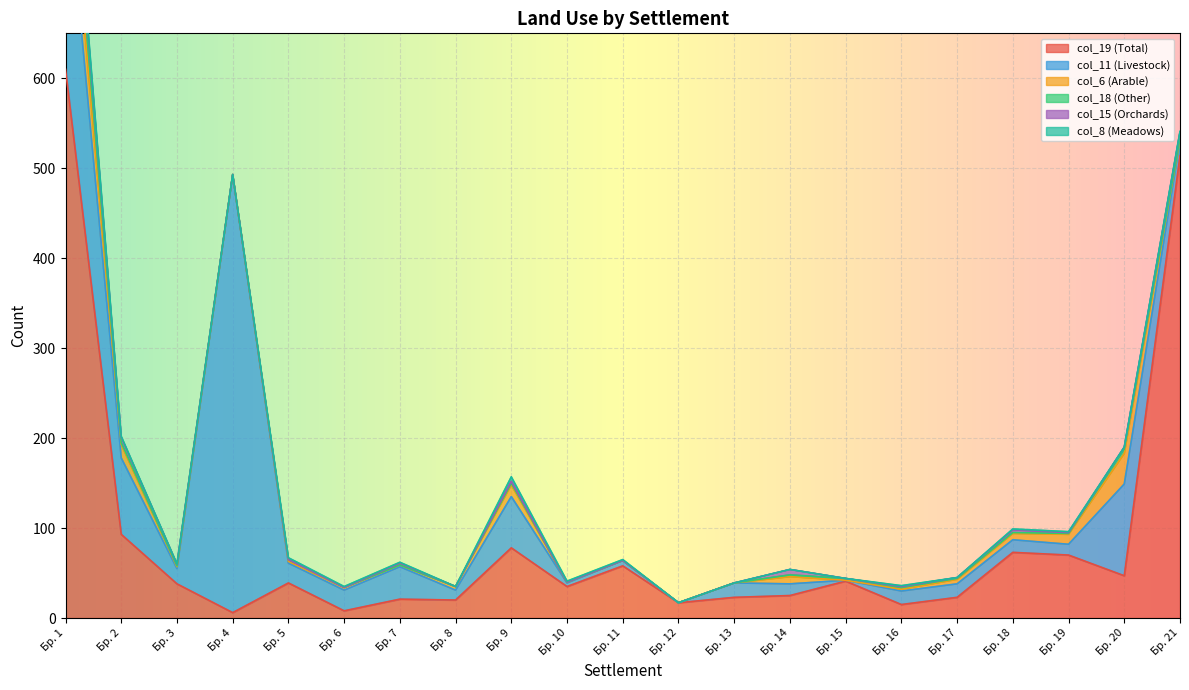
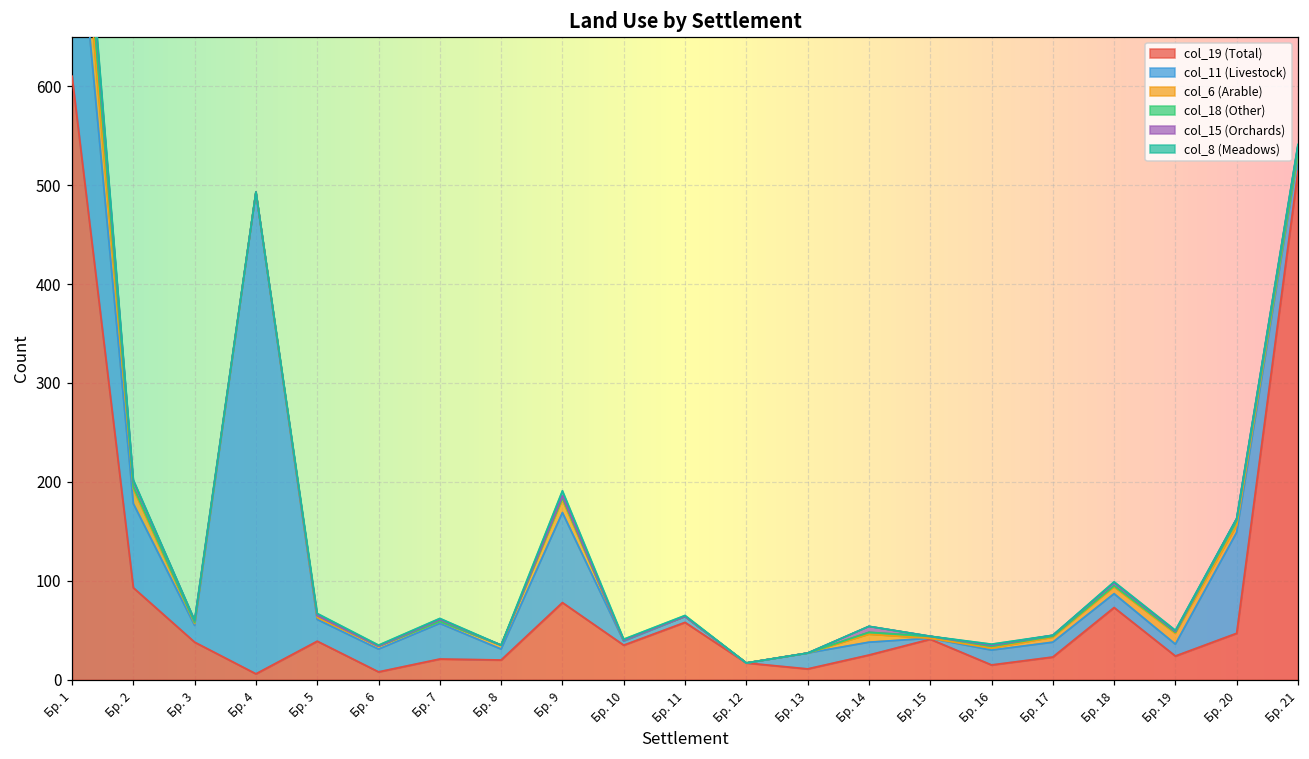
  {
    "col_19 (Total)": {
      "Бр. 1": 610,
      "Бр. 2": 90,
      "Бр. 3": 40,
      "Бр. 4": 10,
      "Бр. 5": 40,
      "Бр. 6": 10,
      "Бр. 7": 20,
      "Бр. 8": 20,
      "Бр. 9": 80,
      "Бр. 10": 40,
      "Бр. 11": 60,
-     "Бр. 13": 20,
+     "Бр. 13": 10,
      "Бр. 14": 30,
      "Бр. 16": 20,
      "Бр. 17": 20,
      "Бр. 18": 70,
-     "Бр. 19": 70,
+     "Бр. 19": 20,
      "Бр. 20": 50,
      "Бр. 21": 510
    },
    "col_11 (Livestock)": {
      "Бр. 2": 90,
      "Бр. 6": 20,
      "Бр. 8": 10,
-     "Бр. 9": 60,
+     "Бр. 9": 90,
      "Бр. 14": 10,
      "Бр. 17": 20,
      "Бр. 18": 10,
      "Бр. 19": 10,
      "Бр. 20": 100
    },
    "col_6 (Arable)": {
-     "Бр. 20": 30
+     "Бр. 20": 10
    }
  }
